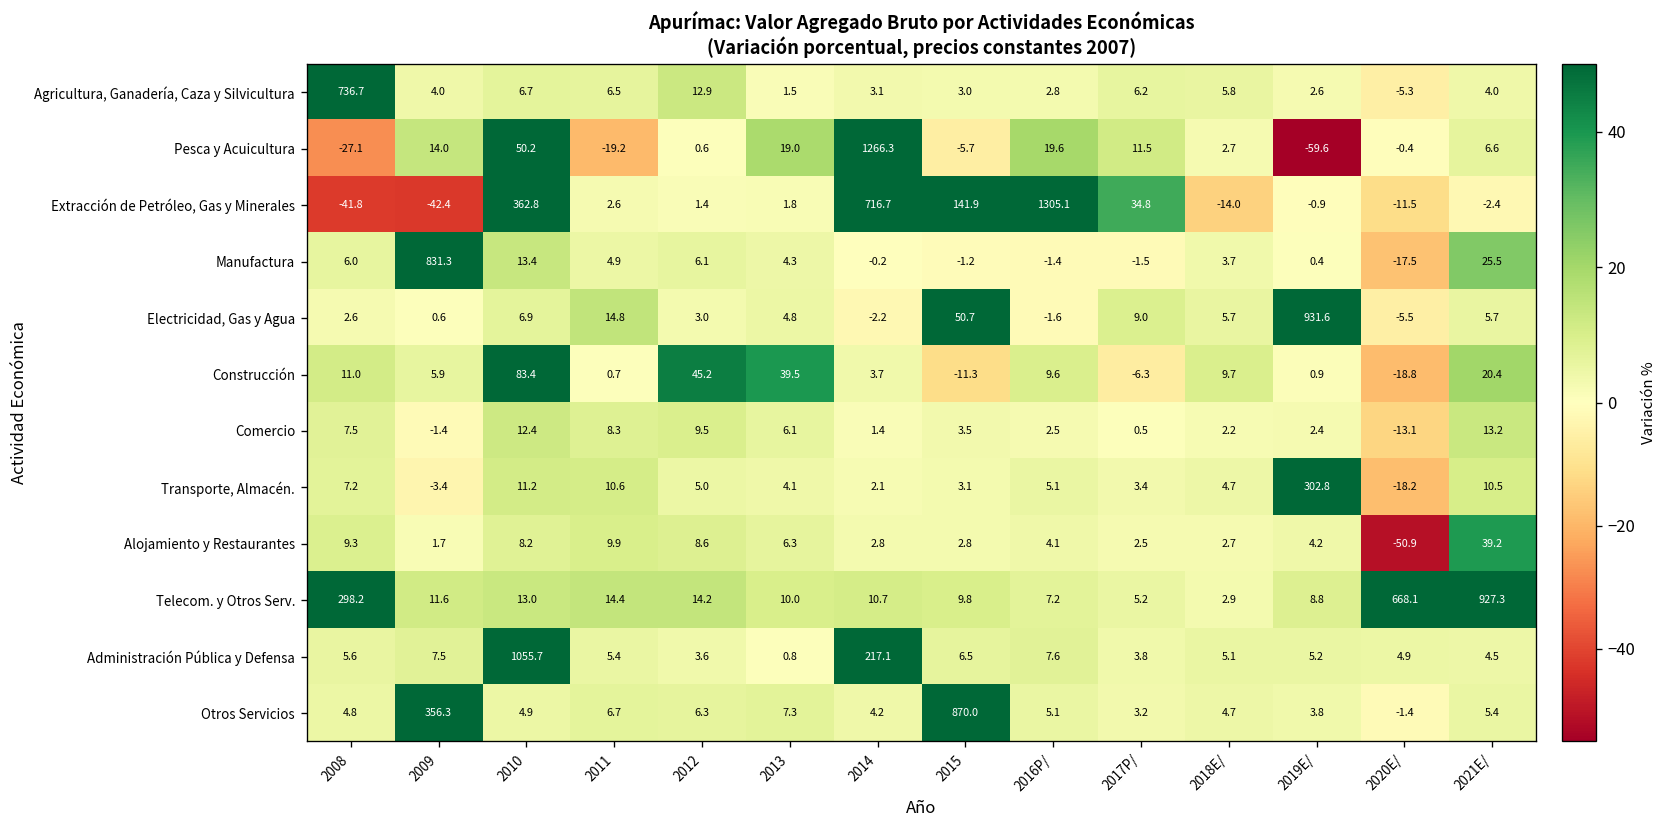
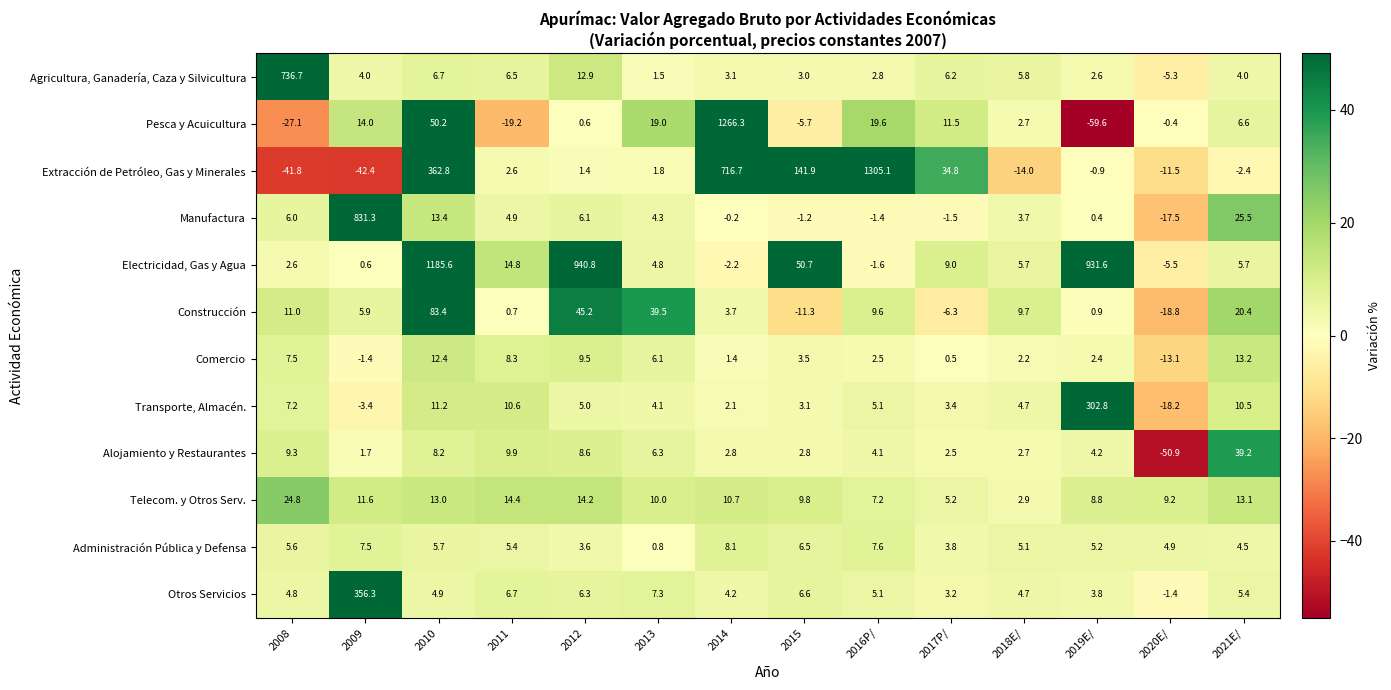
  {
    "Agricultura, Ganadería, Caza y Silvicultura": {
      "2008": 736.7,
      "2009": 4.0,
      "2010": 6.7,
      "2011": 6.5,
      "2012": 12.9,
      "2013": 1.5,
      "2014": 3.1,
      "2015": 3.0,
      "2016P/": 2.8,
      "2017P/": 6.2,
      "2018E/": 5.8,
      "2019E/": 2.6,
      "2020E/": -5.3,
      "2021E/": 4.0
    },
    "Pesca y Acuicultura": {
      "2008": -27.1,
      "2009": 14.0,
      "2010": 50.2,
      "2011": -19.2,
      "2012": 0.6,
      "2013": 19.0,
      "2014": 1266.3,
      "2015": -5.7,
      "2016P/": 19.6,
      "2017P/": 11.5,
      "2018E/": 2.7,
      "2019E/": -59.6,
      "2020E/": -0.4,
      "2021E/": 6.6
    },
    "Extracción de Petróleo, Gas y Minerales": {
      "2008": -41.8,
      "2009": -42.4,
      "2010": 362.8,
      "2011": 2.6,
      "2012": 1.4,
      "2013": 1.8,
      "2014": 716.7,
      "2015": 141.9,
      "2016P/": 1305.1,
      "2017P/": 34.8,
      "2018E/": -14.0,
      "2019E/": -0.9,
      "2020E/": -11.5,
      "2021E/": -2.4
    },
    "Manufactura": {
      "2008": 6.0,
      "2009": 831.3,
      "2010": 13.4,
      "2011": 4.9,
      "2012": 6.1,
      "2013": 4.3,
      "2014": -0.2,
      "2015": -1.2,
      "2016P/": -1.4,
      "2017P/": -1.5,
      "2018E/": 3.7,
      "2019E/": 0.4,
      "2020E/": -17.5,
      "2021E/": 25.5
    },
    "Electricidad, Gas y Agua": {
      "2008": 2.6,
      "2009": 0.6,
-     "2010": 6.9,
+     "2010": 1185.6,
      "2011": 14.8,
-     "2012": 3.0,
+     "2012": 940.8,
      "2013": 4.8,
      "2014": -2.2,
      "2015": 50.7,
      "2016P/": -1.6,
      "2017P/": 9.0,
      "2018E/": 5.7,
      "2019E/": 931.6,
      "2020E/": -5.5,
      "2021E/": 5.7
    },
    "Construcción": {
      "2008": 11.0,
      "2009": 5.9,
      "2010": 83.4,
      "2011": 0.7,
      "2012": 45.2,
      "2013": 39.5,
      "2014": 3.7,
      "2015": -11.3,
      "2016P/": 9.6,
      "2017P/": -6.3,
      "2018E/": 9.7,
      "2019E/": 0.9,
      "2020E/": -18.8,
      "2021E/": 20.4
    },
    "Comercio": {
      "2008": 7.5,
      "2009": -1.4,
      "2010": 12.4,
      "2011": 8.3,
      "2012": 9.5,
      "2013": 6.1,
      "2014": 1.4,
      "2015": 3.5,
      "2016P/": 2.5,
      "2017P/": 0.5,
      "2018E/": 2.2,
      "2019E/": 2.4,
      "2020E/": -13.1,
      "2021E/": 13.2
    },
    "Transporte, Almacén.": {
      "2008": 7.2,
      "2009": -3.4,
      "2010": 11.2,
      "2011": 10.6,
      "2012": 5.0,
      "2013": 4.1,
      "2014": 2.1,
      "2015": 3.1,
      "2016P/": 5.1,
      "2017P/": 3.4,
      "2018E/": 4.7,
      "2019E/": 302.8,
      "2020E/": -18.2,
      "2021E/": 10.5
    },
    "Alojamiento y Restaurantes": {
      "2008": 9.3,
      "2009": 1.7,
      "2010": 8.2,
      "2011": 9.9,
      "2012": 8.6,
      "2013": 6.3,
      "2014": 2.8,
      "2015": 2.8,
      "2016P/": 4.1,
      "2017P/": 2.5,
      "2018E/": 2.7,
      "2019E/": 4.2,
      "2020E/": -50.9,
      "2021E/": 39.2
    },
    "Telecom. y Otros Serv.": {
-     "2008": 298.2,
+     "2008": 24.8,
      "2009": 11.6,
      "2010": 13.0,
      "2011": 14.4,
      "2012": 14.2,
      "2013": 10.0,
      "2014": 10.7,
      "2015": 9.8,
      "2016P/": 7.2,
      "2017P/": 5.2,
      "2018E/": 2.9,
      "2019E/": 8.8,
-     "2020E/": 668.1,
-     "2021E/": 927.3
+     "2020E/": 9.2,
+     "2021E/": 13.1
    },
    "Administración Pública y Defensa": {
      "2008": 5.6,
      "2009": 7.5,
-     "2010": 1055.7,
+     "2010": 5.7,
      "2011": 5.4,
      "2012": 3.6,
      "2013": 0.8,
-     "2014": 217.1,
+     "2014": 8.1,
      "2015": 6.5,
      "2016P/": 7.6,
      "2017P/": 3.8,
      "2018E/": 5.1,
      "2019E/": 5.2,
      "2020E/": 4.9,
      "2021E/": 4.5
    },
    "Otros Servicios": {
      "2008": 4.8,
      "2009": 356.3,
      "2010": 4.9,
      "2011": 6.7,
      "2012": 6.3,
      "2013": 7.3,
      "2014": 4.2,
-     "2015": 870.0,
+     "2015": 6.6,
      "2016P/": 5.1,
      "2017P/": 3.2,
      "2018E/": 4.7,
      "2019E/": 3.8,
      "2020E/": -1.4,
      "2021E/": 5.4
    }
  }
